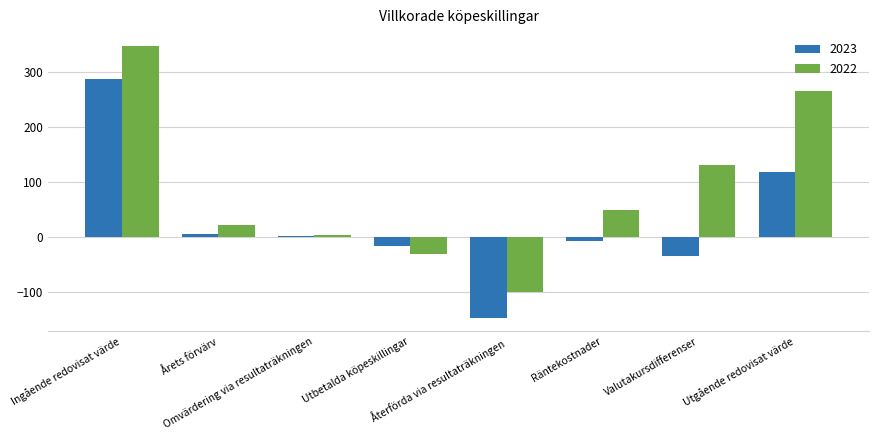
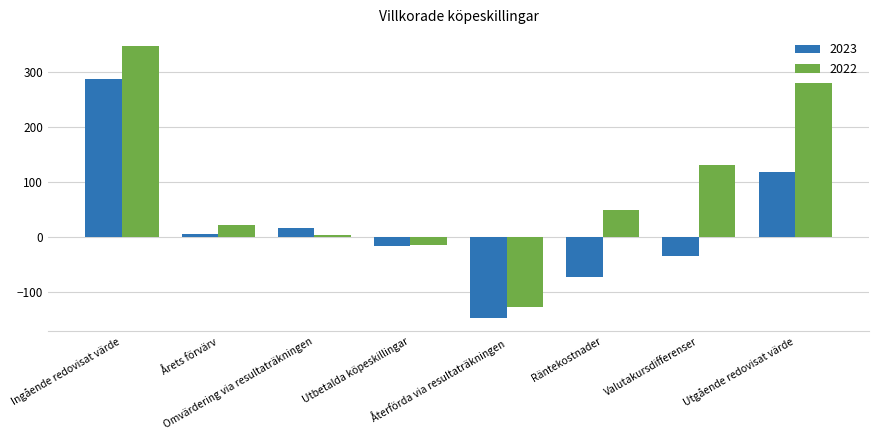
  {
    "2023": {
      "Ingående redovisat värde": 290,
      "Årets förvärv": 10,
-     "Omvärdering via resultaträkningen": 0,
+     "Omvärdering via resultaträkningen": 20,
      "Utbetalda köpeskillingar": -20,
      "Återförda via resultaträkningen": -150,
-     "Räntekostnader": -10,
+     "Räntekostnader": -70,
      "Valutakursdifferenser": -30,
      "Utgående redovisat värde": 120
    },
    "2022": {
      "Ingående redovisat värde": 350,
      "Årets förvärv": 20,
-     "Utbetalda köpeskillingar": -30,
-     "Återförda via resultaträkningen": -100,
+     "Utbetalda köpeskillingar": -20,
+     "Återförda via resultaträkningen": -130,
      "Räntekostnader": 50,
      "Valutakursdifferenser": 130,
-     "Utgående redovisat värde": 270
+     "Utgående redovisat värde": 280
    }
  }
